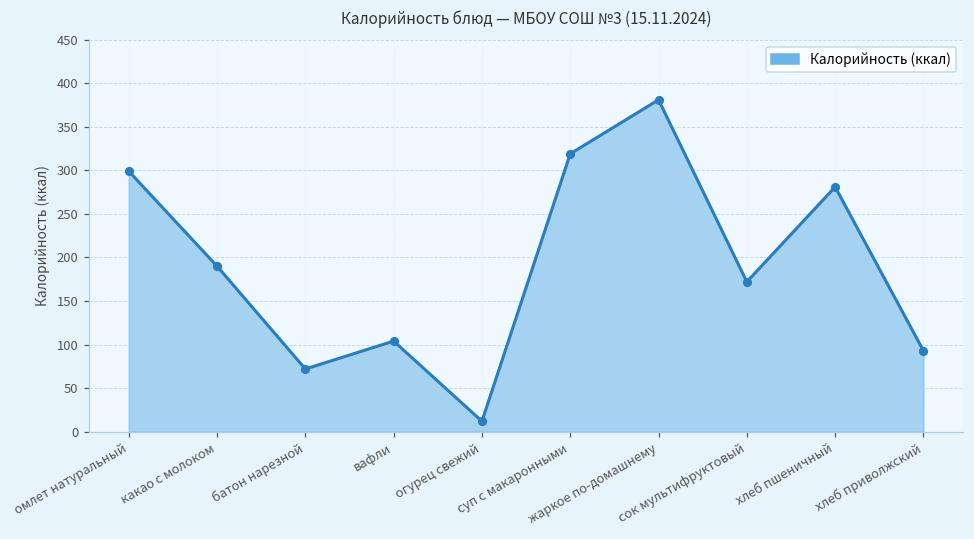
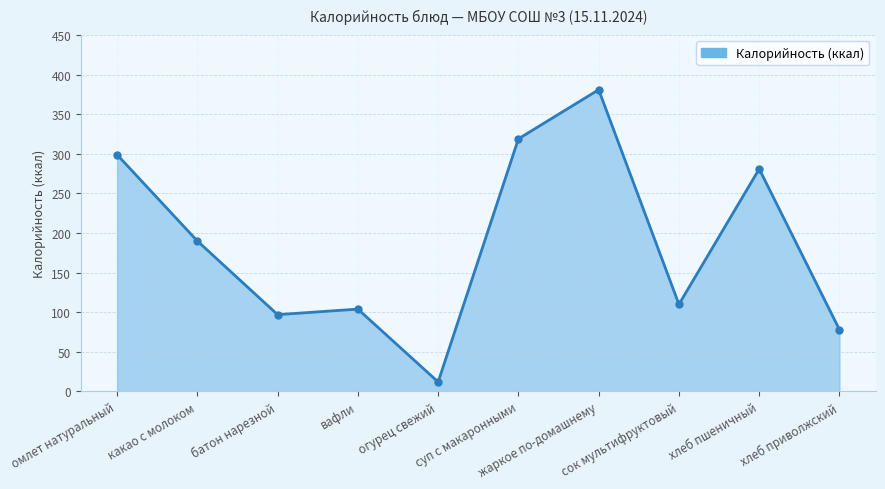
  {
    "омлет натуральный": 300,
    "какао с молоком": 190,
-   "батон нарезной": 70,
+   "батон нарезной": 100,
    "вафли": 100,
    "огурец свежий": 10,
    "суп с макаронными": 320,
    "жаркое по-домашнему": 380,
-   "сок мультифруктовый": 170,
+   "сок мультифруктовый": 110,
    "хлеб пшеничный": 280,
-   "хлеб приволжский": 90
+   "хлеб приволжский": 80
  }
